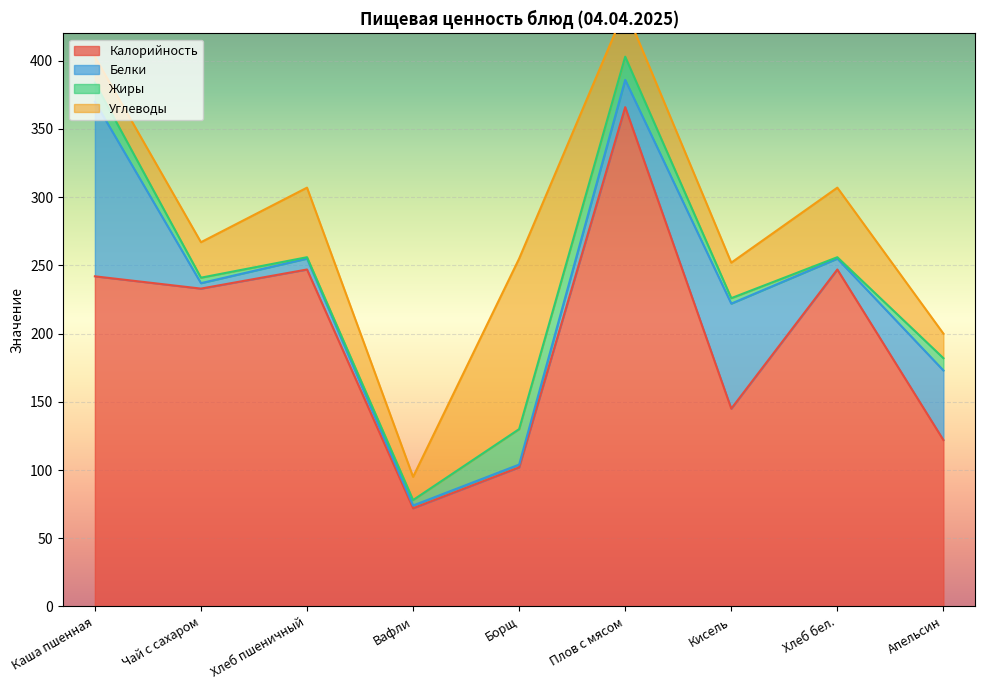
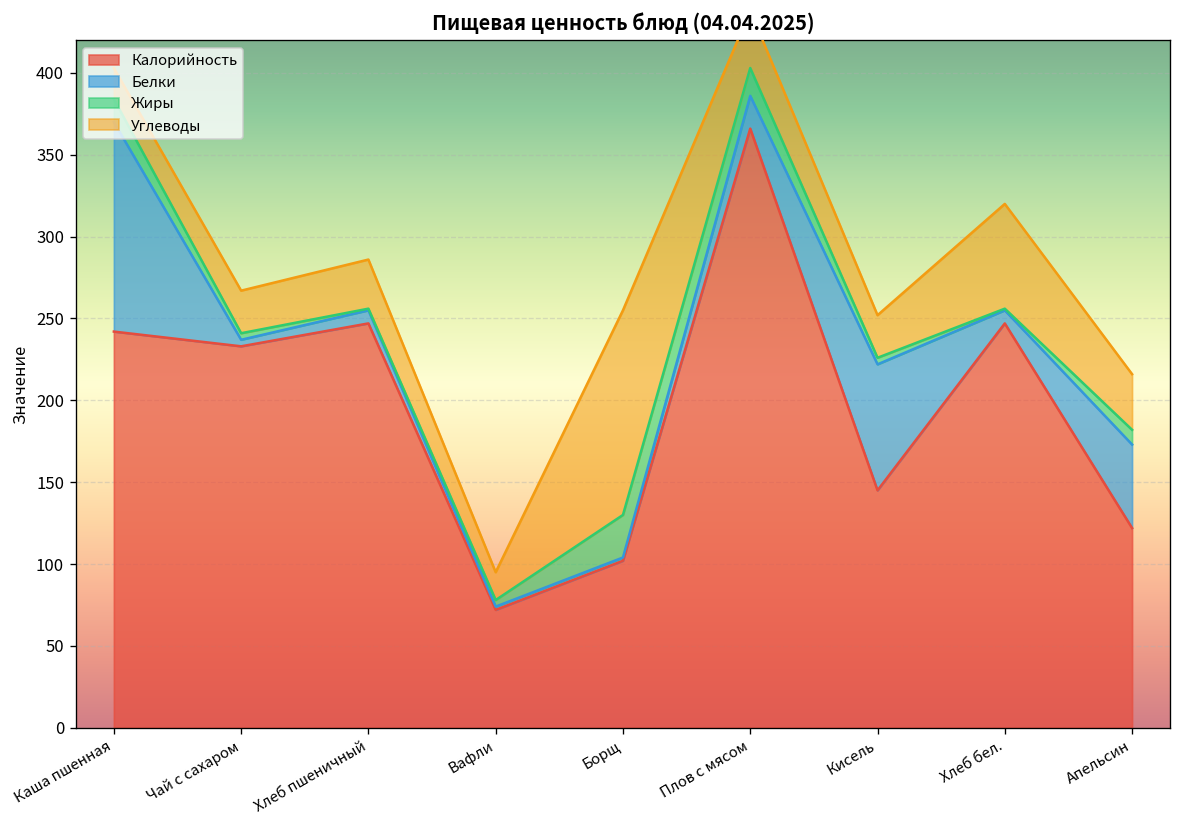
  {
    "Калорийность": {
      "Каша пшенная": 242,
      "Чай с сахаром": 233,
      "Хлеб пшеничный": 247,
      "Вафли": 72,
      "Борщ": 102,
      "Плов с мясом": 366,
      "Кисель": 145,
      "Хлеб бел.": 247,
      "Апельсин": 122
    },
    "Белки": {
      "Чай с сахаром": 4,
      "Вафли": 2,
      "Борщ": 2,
      "Плов с мясом": 20,
      "Кисель": 77,
      "Апельсин": 51
    },
    "Жиры": {
      "Чай с сахаром": 4,
      "Вафли": 4,
      "Борщ": 26,
      "Плов с мясом": 17,
      "Кисель": 4,
      "Апельсин": 9
    },
    "Углеводы": {
      "Чай с сахаром": 26,
-     "Хлеб пшеничный": 51,
+     "Хлеб пшеничный": 30,
      "Вафли": 17,
      "Борщ": 125,
      "Кисель": 26,
-     "Хлеб бел.": 51,
-     "Апельсин": 18
+     "Хлеб бел.": 64,
+     "Апельсин": 34
    }
  }
